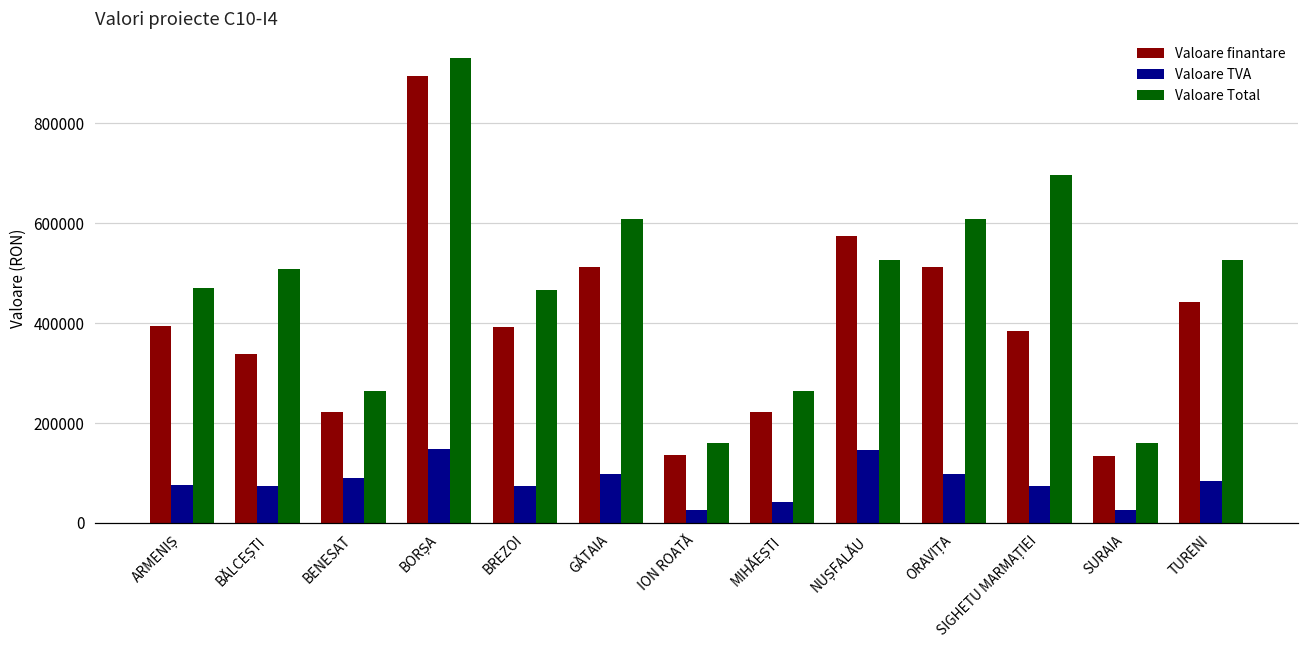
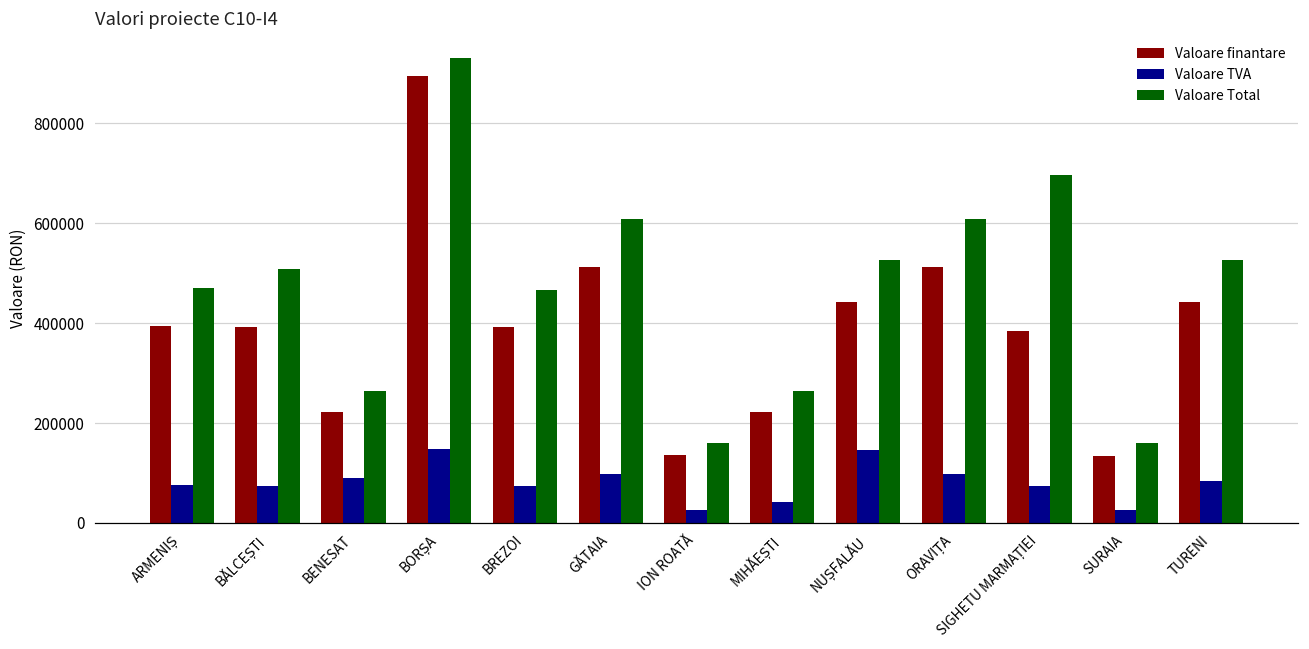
  {
    "Valoare finantare": {
      "ARMENIȘ": 390000,
-     "BĂLCEȘTI": 340000,
+     "BĂLCEȘTI": 390000,
      "BENESAT": 220000,
      "BORȘA": 890000,
      "BREZOI": 390000,
      "GĂTAIA": 510000,
      "ION ROATĂ": 130000,
      "MIHĂEȘTI": 220000,
-     "NUȘFALĂU": 570000,
+     "NUȘFALĂU": 440000,
      "ORAVIȚA": 510000,
      "SIGHETU MARMAȚIEI": 380000,
      "SURAIA": 130000,
      "TURENI": 440000
    },
    "Valoare TVA": {
      "ARMENIȘ": 80000,
      "BĂLCEȘTI": 70000,
      "BENESAT": 90000,
      "BORȘA": 150000,
      "BREZOI": 70000,
      "GĂTAIA": 100000,
      "ION ROATĂ": 30000,
      "MIHĂEȘTI": 40000,
      "NUȘFALĂU": 150000,
      "ORAVIȚA": 100000,
      "SIGHETU MARMAȚIEI": 70000,
      "SURAIA": 30000,
      "TURENI": 80000
    },
    "Valoare Total": {
      "ARMENIȘ": 470000,
      "BĂLCEȘTI": 510000,
      "BENESAT": 260000,
      "BORȘA": 930000,
      "BREZOI": 470000,
      "GĂTAIA": 610000,
      "ION ROATĂ": 160000,
      "MIHĂEȘTI": 260000,
      "NUȘFALĂU": 530000,
      "ORAVIȚA": 610000,
      "SIGHETU MARMAȚIEI": 700000,
      "SURAIA": 160000,
      "TURENI": 530000
    }
  }
